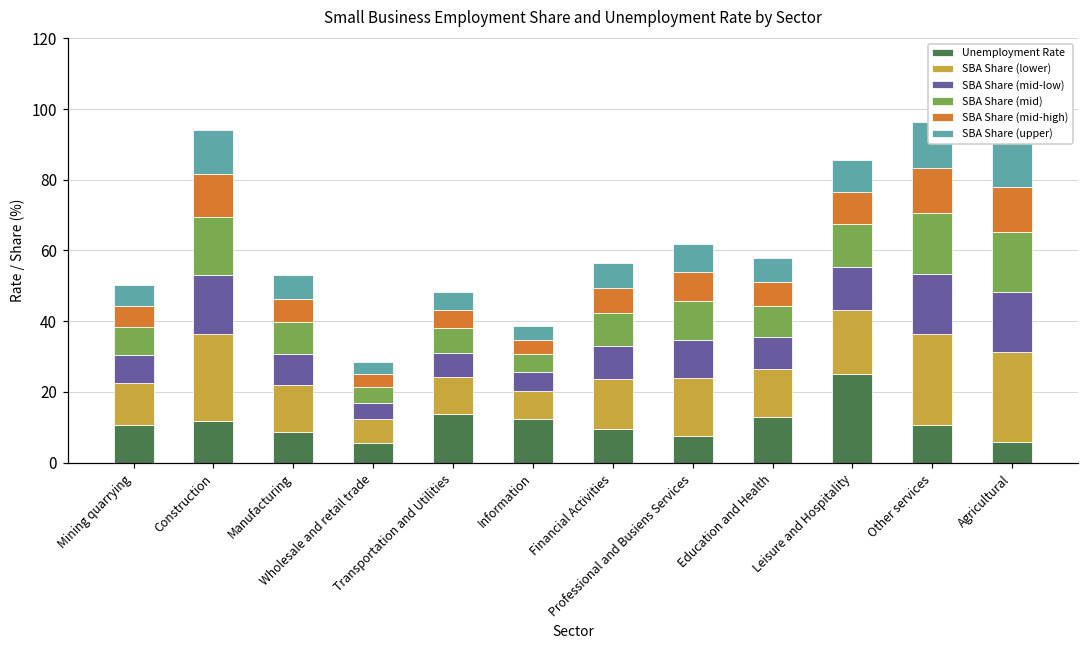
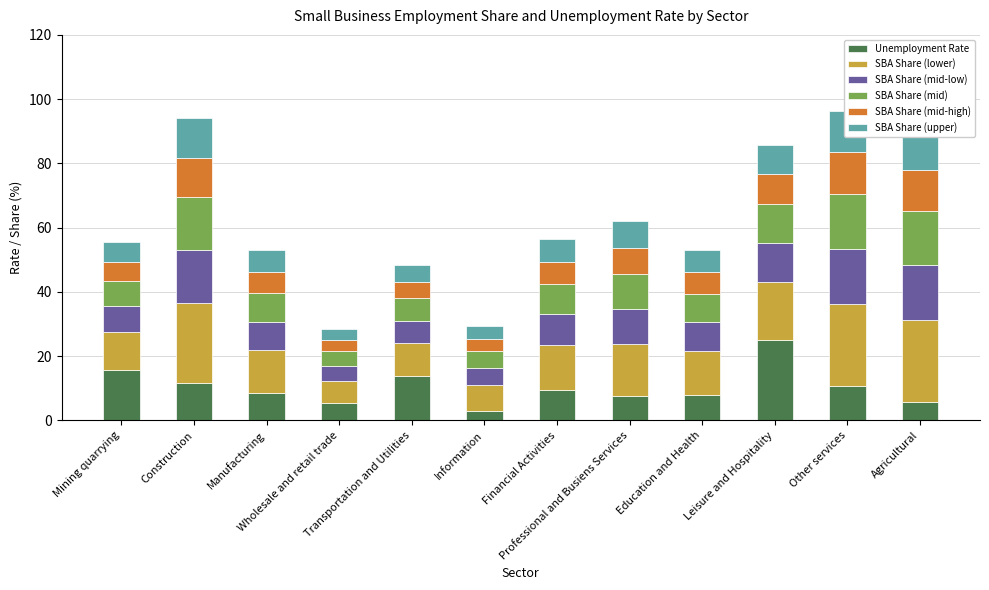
  {
    "Unemployment Rate": {
-     "Mining quarrying": 11,
+     "Mining quarrying": 16,
      "Construction": 12,
      "Manufacturing": 9,
      "Wholesale and retail trade": 6,
      "Transportation and Utilities": 14,
-     "Information": 12,
+     "Information": 3,
      "Financial Activities": 10,
      "Professional and Busiens Services": 8,
-     "Education and Health": 13,
+     "Education and Health": 8,
      "Leisure and Hospitality": 25,
      "Other services": 11,
      "Agricultural": 6
    },
    "SBA Share (mid-low)": {
      "Mining quarrying": 8,
      "Construction": 16,
      "Manufacturing": 9,
      "Wholesale and retail trade": 5,
      "Transportation and Utilities": 7,
      "Information": 5,
      "Financial Activities": 9,
      "Professional and Busiens Services": 11,
      "Education and Health": 9,
      "Leisure and Hospitality": 12,
      "Other services": 17,
      "Agricultural": 17
    },
    "SBA Share (mid)": {
      "Mining quarrying": 8,
      "Construction": 16,
      "Manufacturing": 9,
      "Wholesale and retail trade": 5,
      "Transportation and Utilities": 7,
      "Information": 5,
      "Financial Activities": 9,
      "Professional and Busiens Services": 11,
      "Education and Health": 9,
      "Leisure and Hospitality": 12,
      "Other services": 17,
      "Agricultural": 17
    },
    "SBA Share (upper)": {
      "Mining quarrying": 6,
      "Construction": 12,
      "Manufacturing": 7,
      "Wholesale and retail trade": 3,
      "Transportation and Utilities": 5,
      "Information": 4,
      "Financial Activities": 7,
      "Professional and Busiens Services": 8,
      "Education and Health": 7,
      "Leisure and Hospitality": 9
    }
  }
